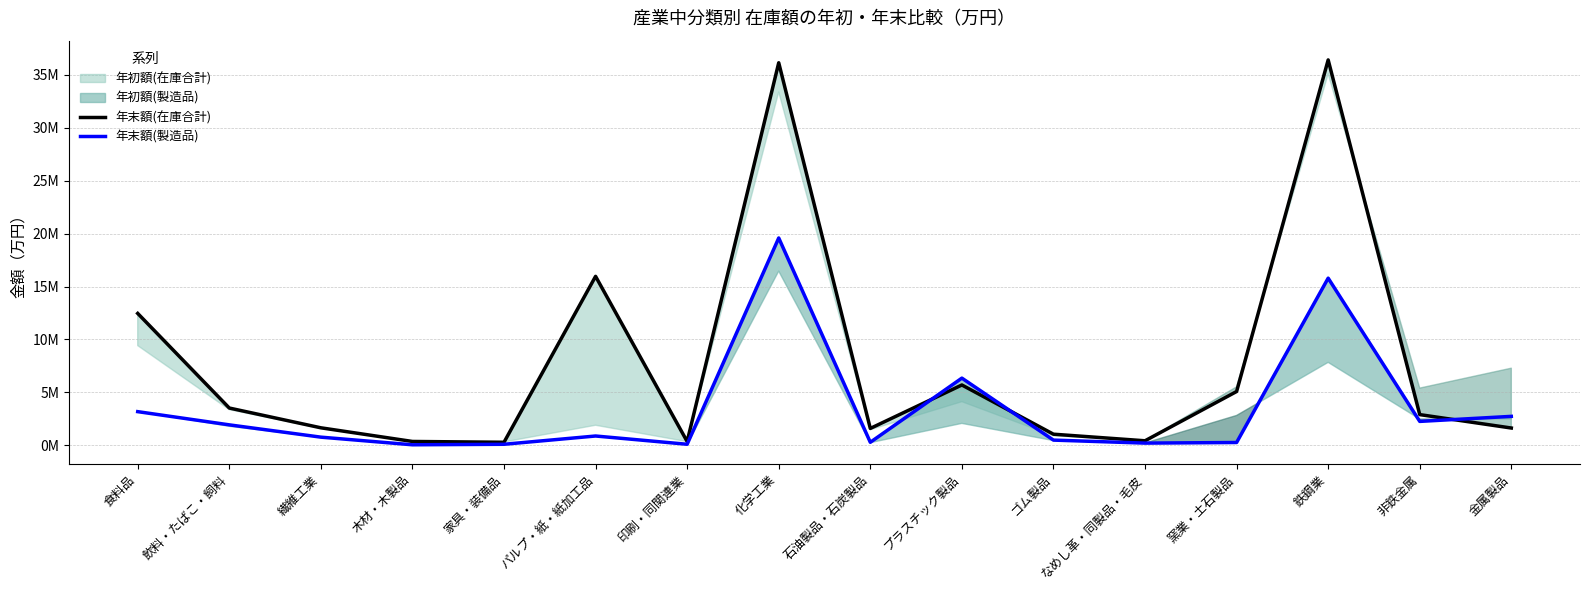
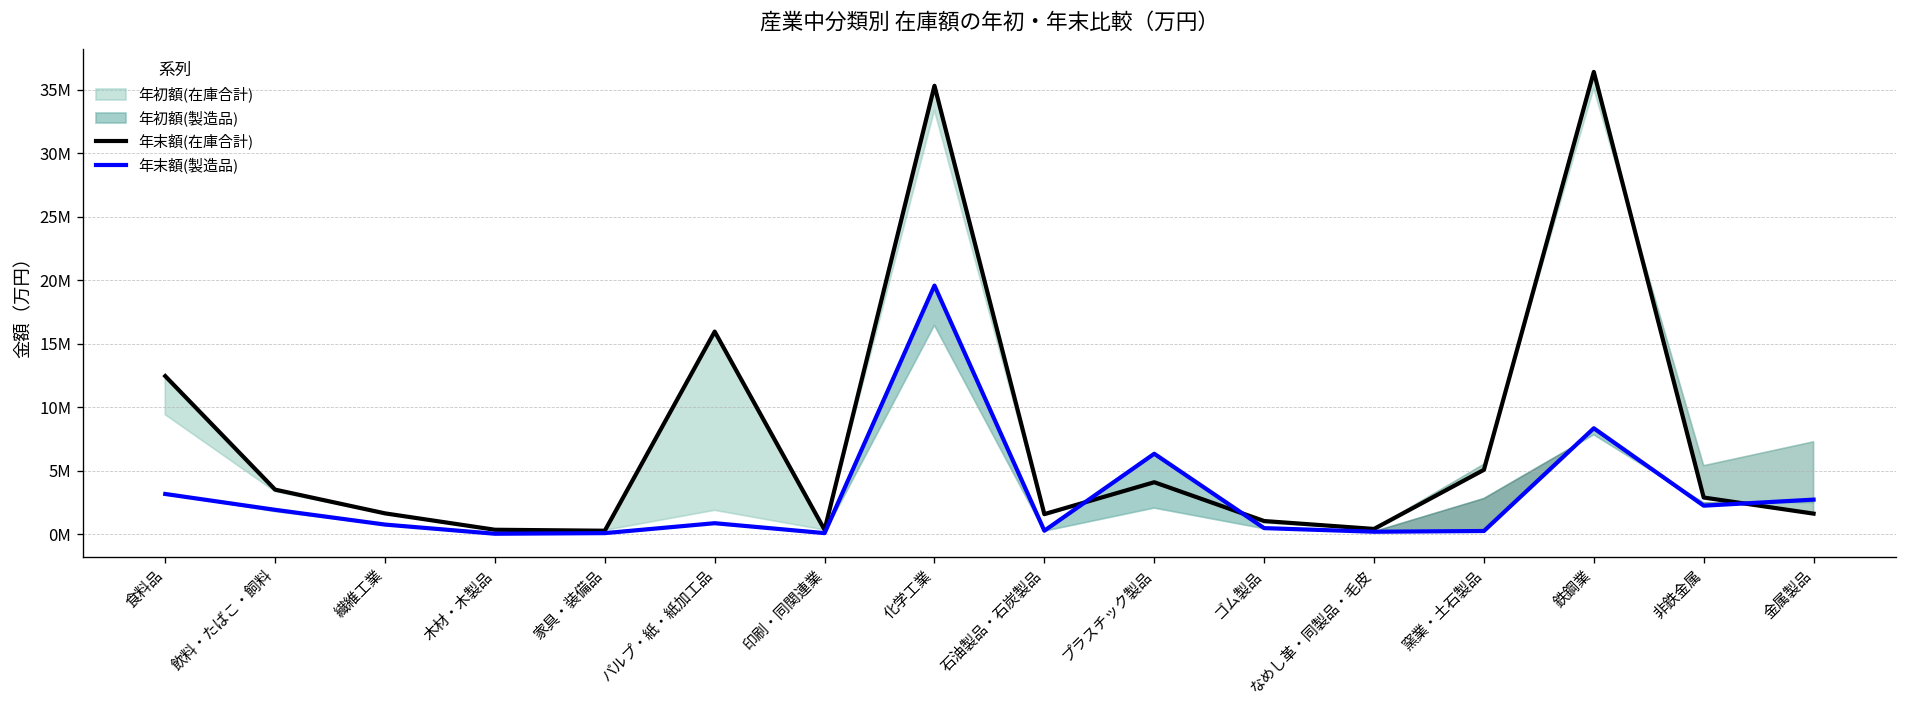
  {
    "年末額(在庫合計)": {
      "食料品": 12500000,
      "飲料・たばこ・飼料": 3500000,
      "繊維工業": 1600000,
      "木材・木製品": 400000,
      "パルプ・紙・紙加工品": 16000000,
      "印刷・同関連業": 400000,
-     "化学工業": 36200000,
+     "化学工業": 35300000,
      "石油製品・石炭製品": 1600000,
-     "プラスチック製品": 5700000,
+     "プラスチック製品": 4100000,
      "ゴム製品": 1000000,
      "窯業・土石製品": 5100000,
      "鉄鋼業": 36400000,
      "非鉄金属": 2900000,
      "金属製品": 1600000
    },
    "年末額(製造品)": {
      "食料品": 3200000,
      "飲料・たばこ・飼料": 1900000,
      "繊維工業": 800000,
      "木材・木製品": 0,
      "パルプ・紙・紙加工品": 900000,
      "印刷・同関連業": 100000,
      "化学工業": 19600000,
      "石油製品・石炭製品": 300000,
      "プラスチック製品": 6300000,
      "ゴム製品": 500000,
      "窯業・土石製品": 300000,
-     "鉄鋼業": 15800000,
+     "鉄鋼業": 8400000,
      "非鉄金属": 2300000,
      "金属製品": 2700000
    }
  }
